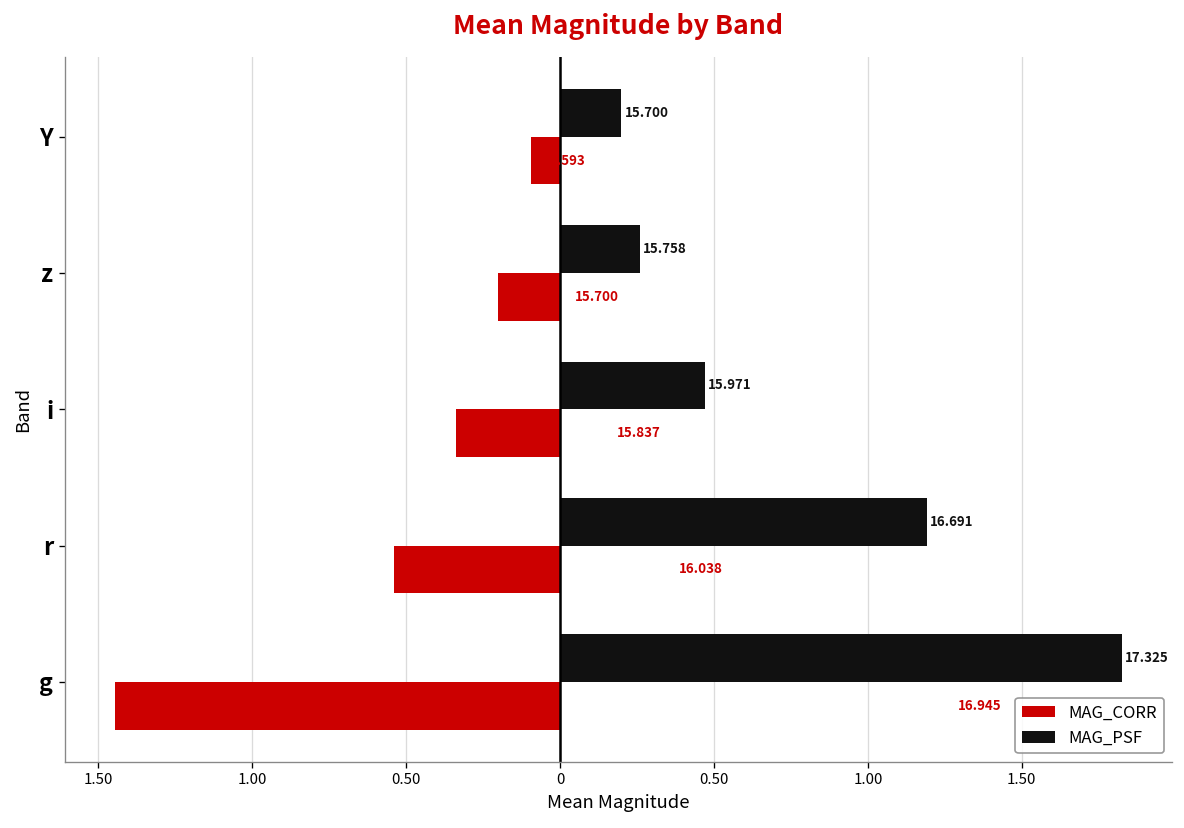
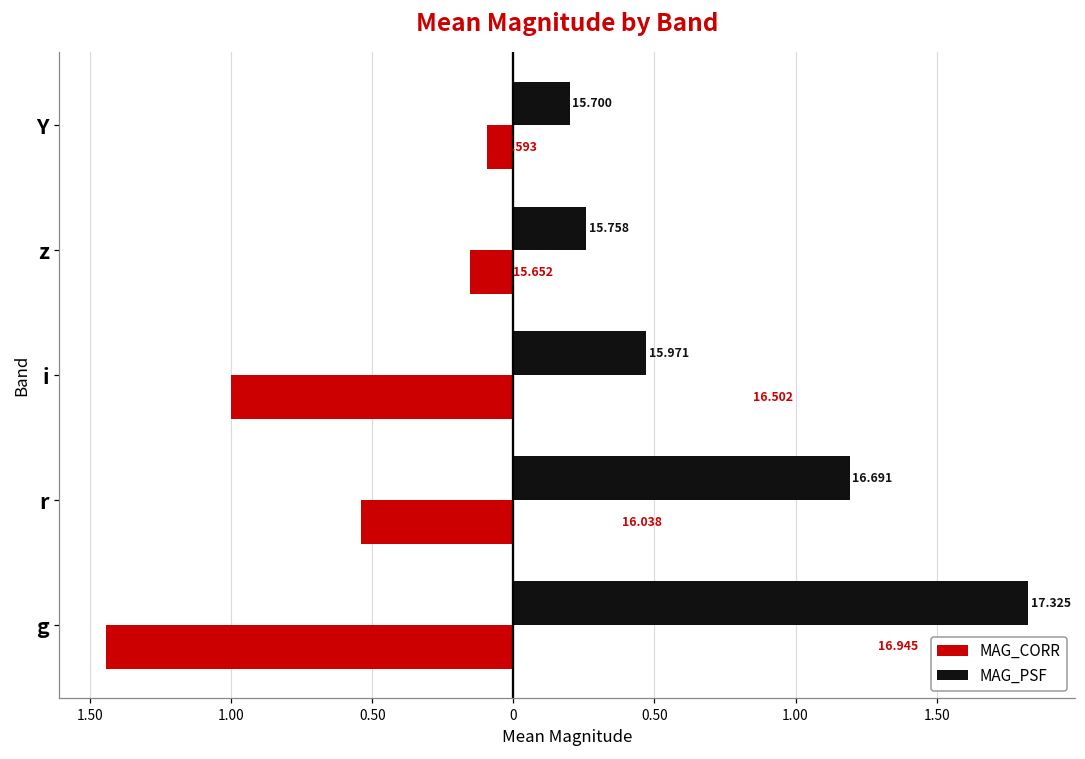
  {
    "MAG_CORR": {
-     "z": 15.700,
-     "i": 15.837
+     "z": 15.652,
+     "i": 16.502
    }
  }
